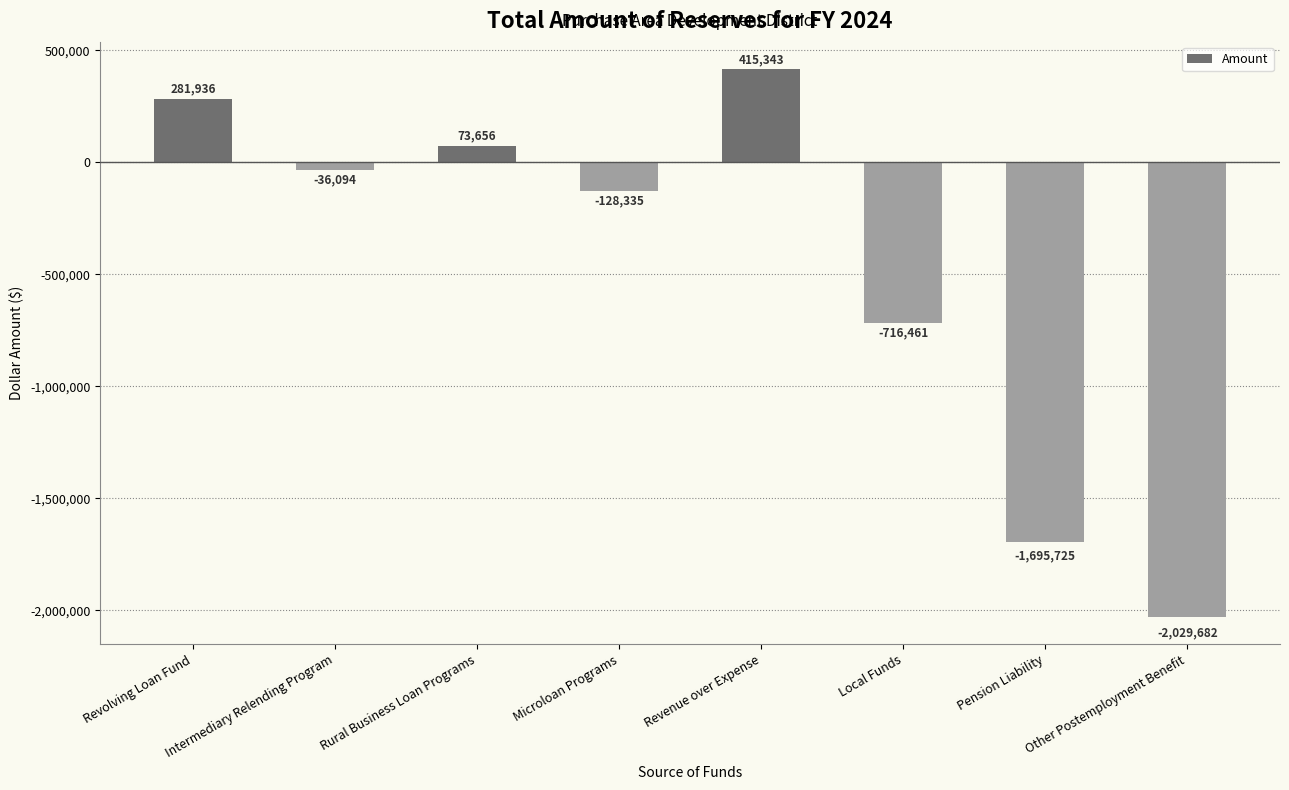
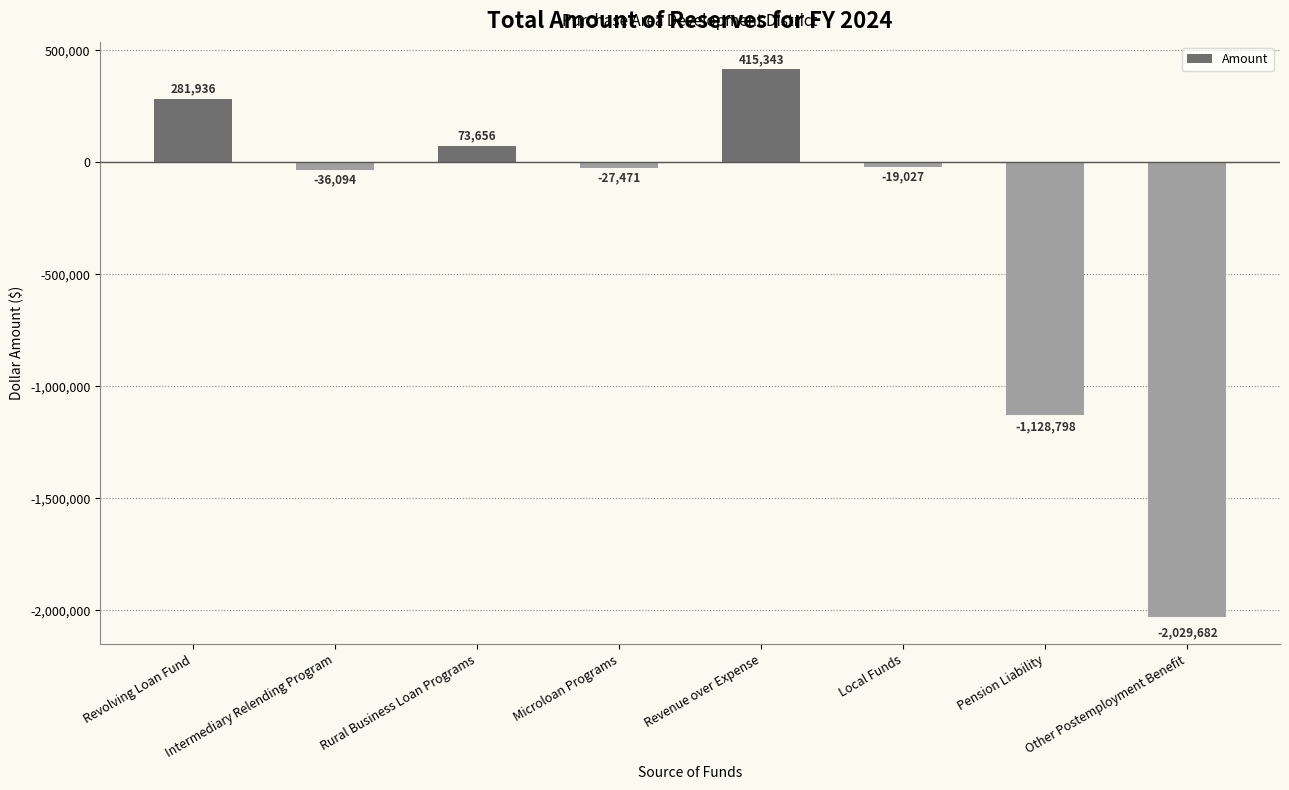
  {
    "Revolving Loan Fund": "281,936",
    "Intermediary Relending Program": "-36,094",
    "Rural Business Loan Programs": "73,656",
-   "Microloan Programs": "-128,335",
+   "Microloan Programs": "-27,471",
    "Revenue over Expense": "415,343",
-   "Local Funds": "-716,461",
-   "Pension Liability": "-1,695,725",
+   "Local Funds": "-19,027",
+   "Pension Liability": "-1,128,798",
    "Other Postemployment Benefit": "-2,029,682"
  }
